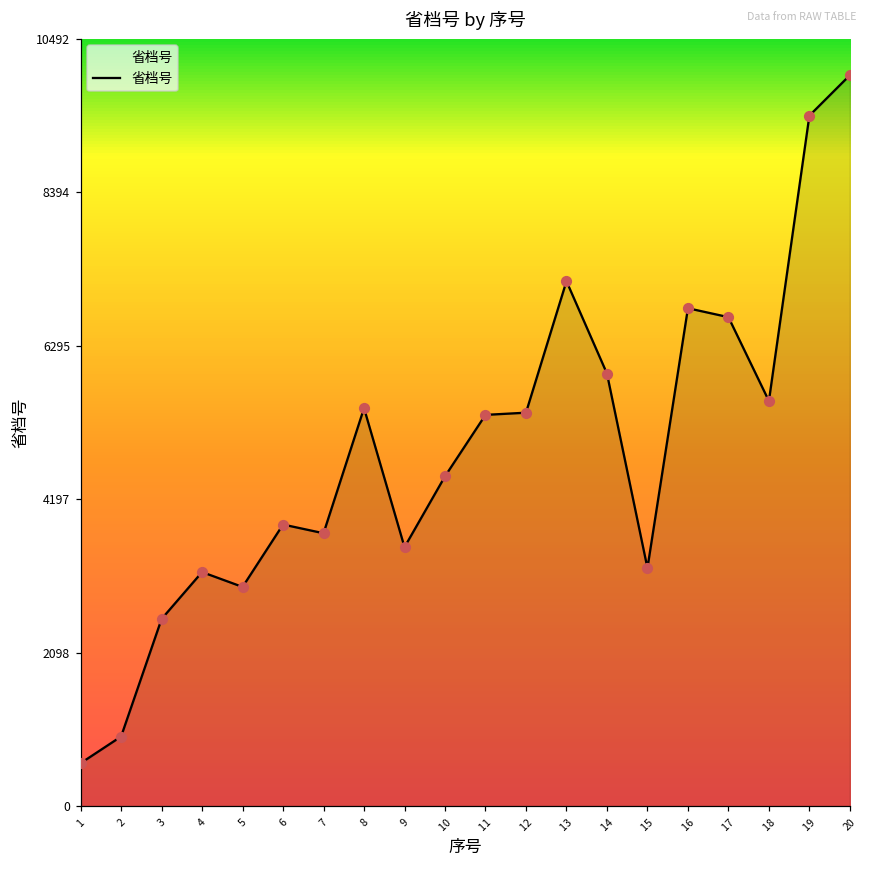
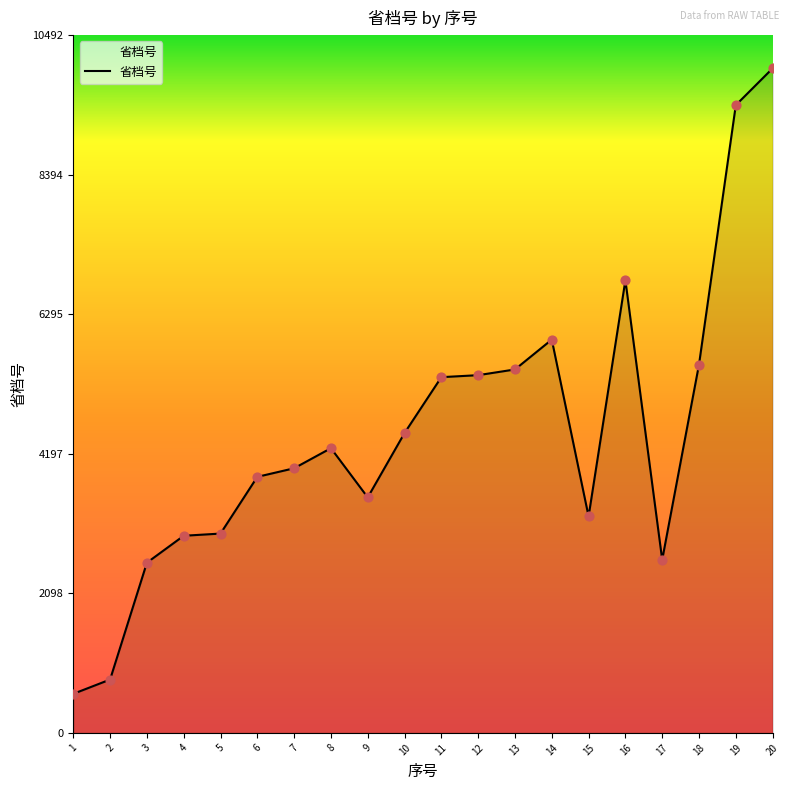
  {
    "1": 600,
-   "2": 1000,
+   "2": 800,
    "3": 2600,
-   "4": 3200,
+   "4": 3000,
    "5": 3000,
    "6": 3900,
-   "7": 3700,
-   "8": 5400,
+   "7": 4000,
+   "8": 4300,
    "9": 3500,
    "10": 4500,
    "11": 5300,
    "12": 5400,
-   "13": 7200,
+   "13": 5500,
    "14": 5900,
    "15": 3300,
    "16": 6800,
-   "17": 6700,
+   "17": 2600,
    "18": 5500,
    "19": 9400,
    "20": 10000
  }
